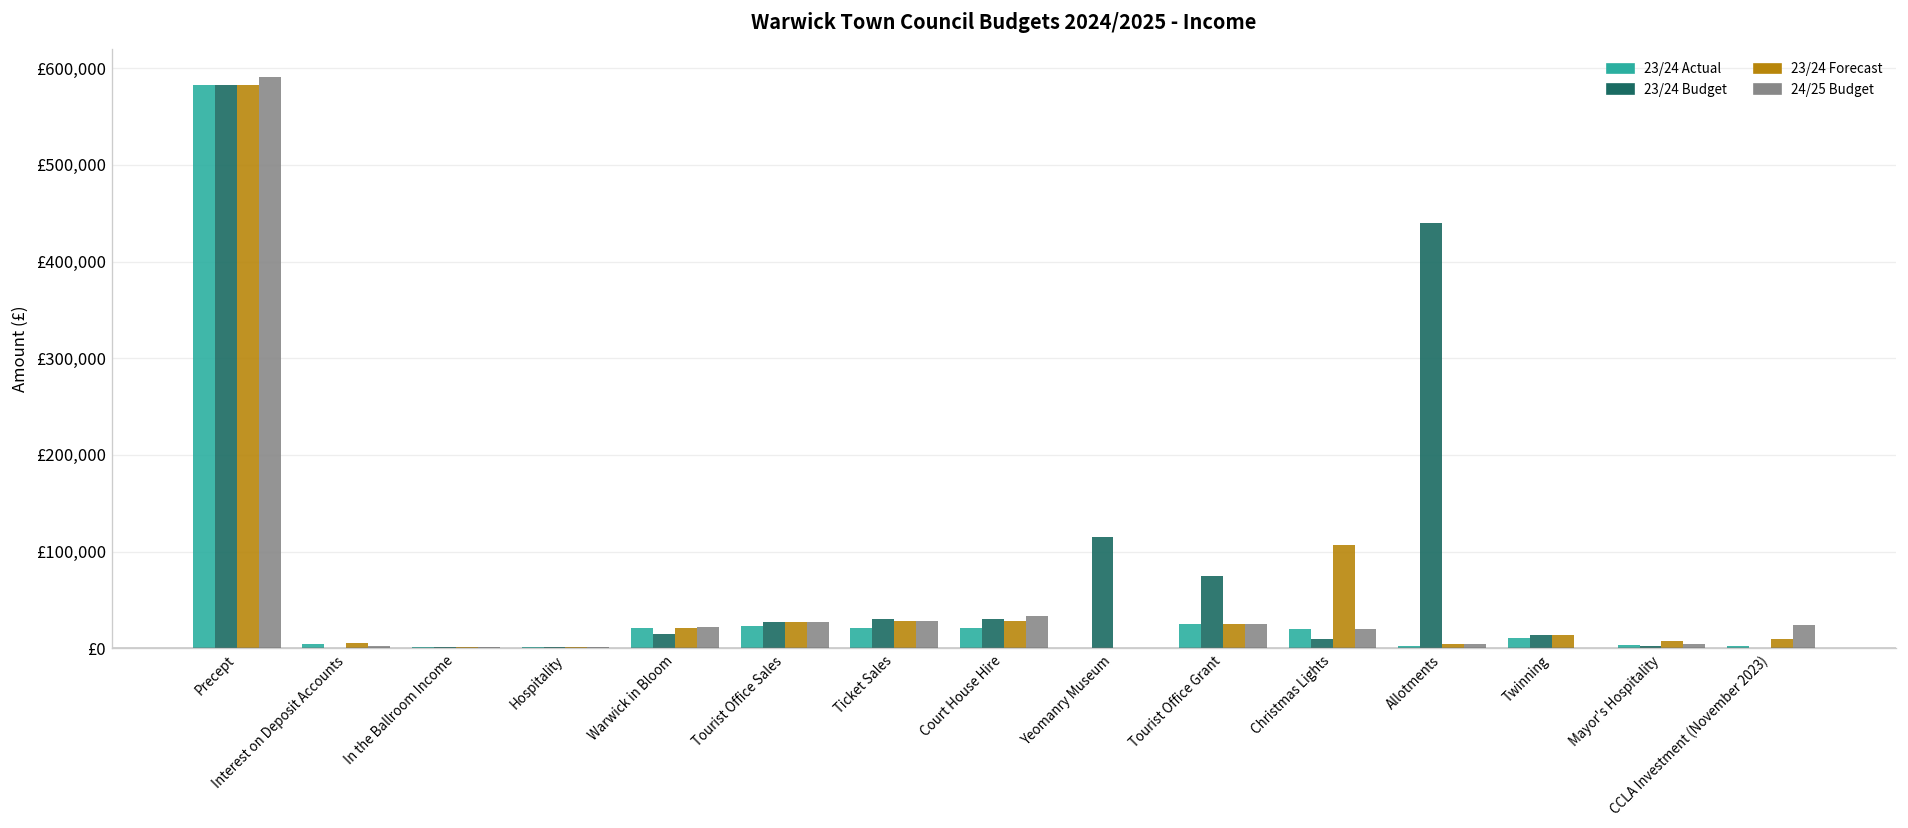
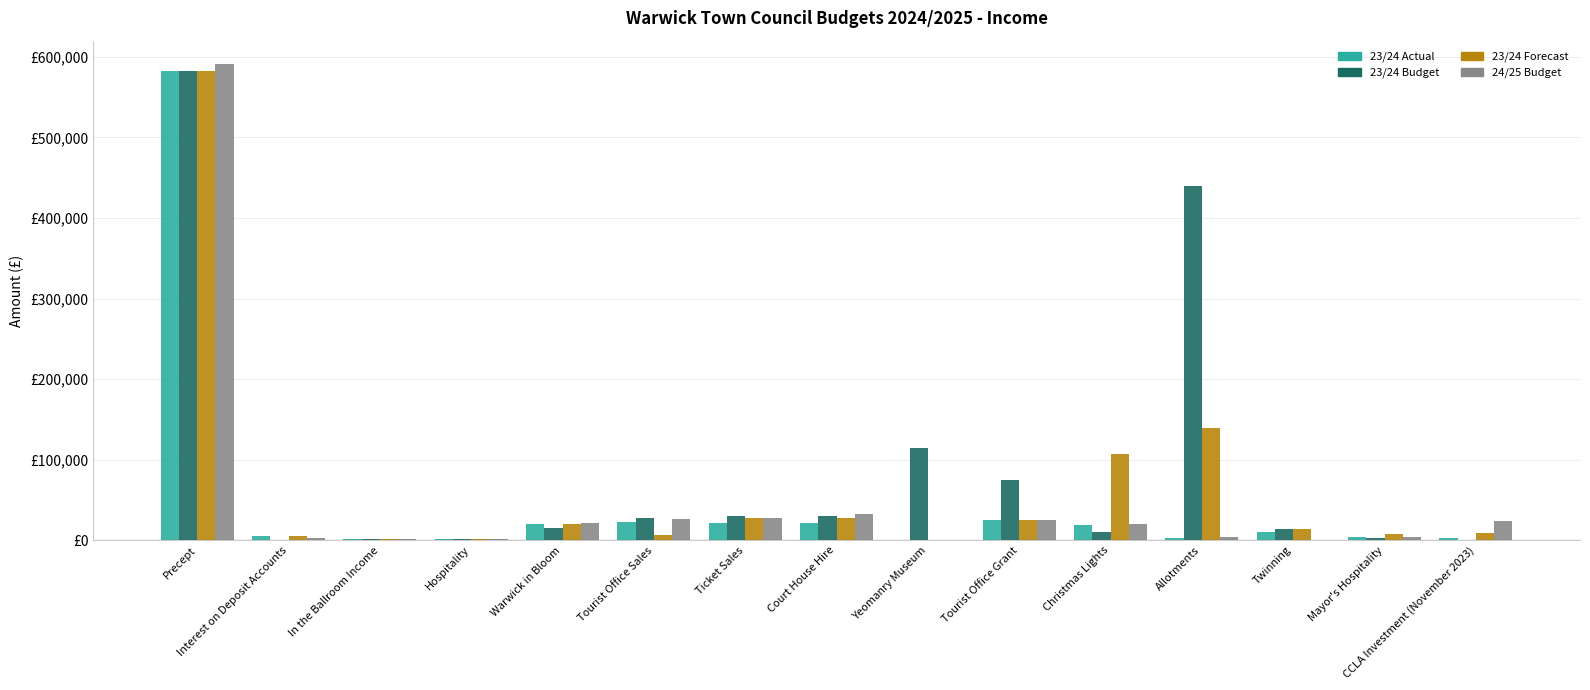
  {
    "23/24 Actual": {
      "Precept": "£580,000",
      "Interest on Deposit Accounts": "£0",
      "Warwick in Bloom": "£20,000",
      "Tourist Office Sales": "£20,000",
      "Ticket Sales": "£20,000",
      "Court House Hire": "£20,000",
      "Tourist Office Grant": "£30,000",
      "Christmas Lights": "£20,000",
      "Twinning": "£10,000",
      "Mayor's Hospitality": "£0"
    },
    "23/24 Budget": {
      "Precept": "£580,000",
      "Warwick in Bloom": "£20,000",
      "Tourist Office Sales": "£30,000",
      "Ticket Sales": "£30,000",
      "Court House Hire": "£30,000",
      "Yeomanry Museum": "£110,000",
      "Tourist Office Grant": "£70,000",
      "Christmas Lights": "£10,000",
      "Allotments": "£440,000",
      "Twinning": "£10,000",
      "CCLA Investment (November 2023)": "£0"
    },
    "23/24 Forecast": {
      "Precept": "£580,000",
      "Interest on Deposit Accounts": "£10,000",
      "Warwick in Bloom": "£20,000",
-     "Tourist Office Sales": "£30,000",
+     "Tourist Office Sales": "£10,000",
      "Ticket Sales": "£30,000",
      "Court House Hire": "£30,000",
      "Tourist Office Grant": "£30,000",
      "Christmas Lights": "£110,000",
-     "Allotments": "£0",
+     "Allotments": "£140,000",
      "Twinning": "£10,000",
      "Mayor's Hospitality": "£10,000",
      "CCLA Investment (November 2023)": "£10,000"
    },
    "24/25 Budget": {
      "Precept": "£590,000",
      "Warwick in Bloom": "£20,000",
      "Tourist Office Sales": "£30,000",
      "Ticket Sales": "£30,000",
      "Court House Hire": "£30,000",
      "Tourist Office Grant": "£30,000",
      "Christmas Lights": "£20,000",
      "Allotments": "£0",
      "Twinning": "£0",
      "Mayor's Hospitality": "£0",
      "CCLA Investment (November 2023)": "£20,000"
    }
  }
